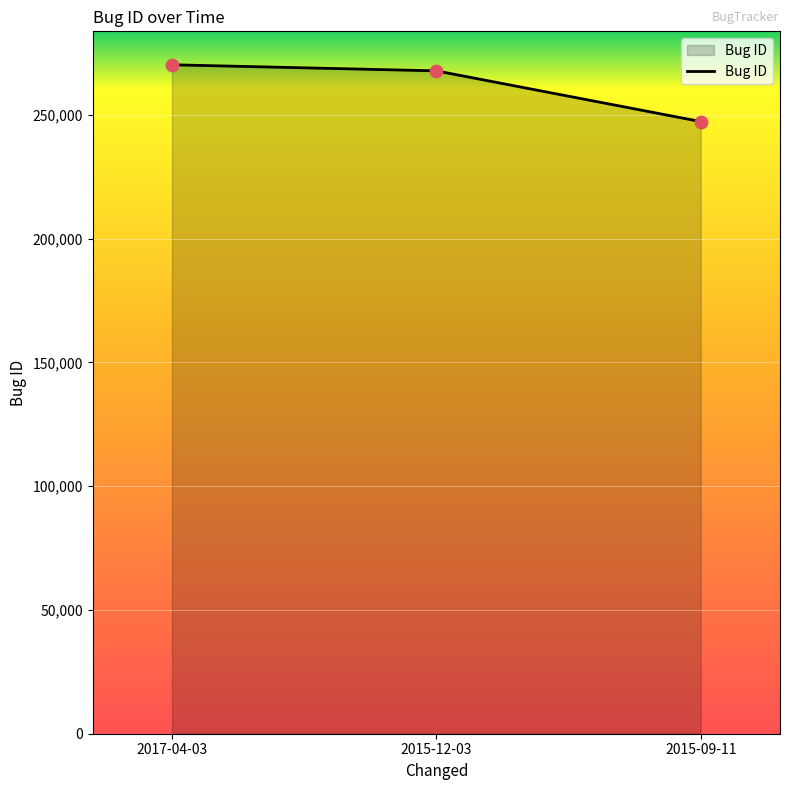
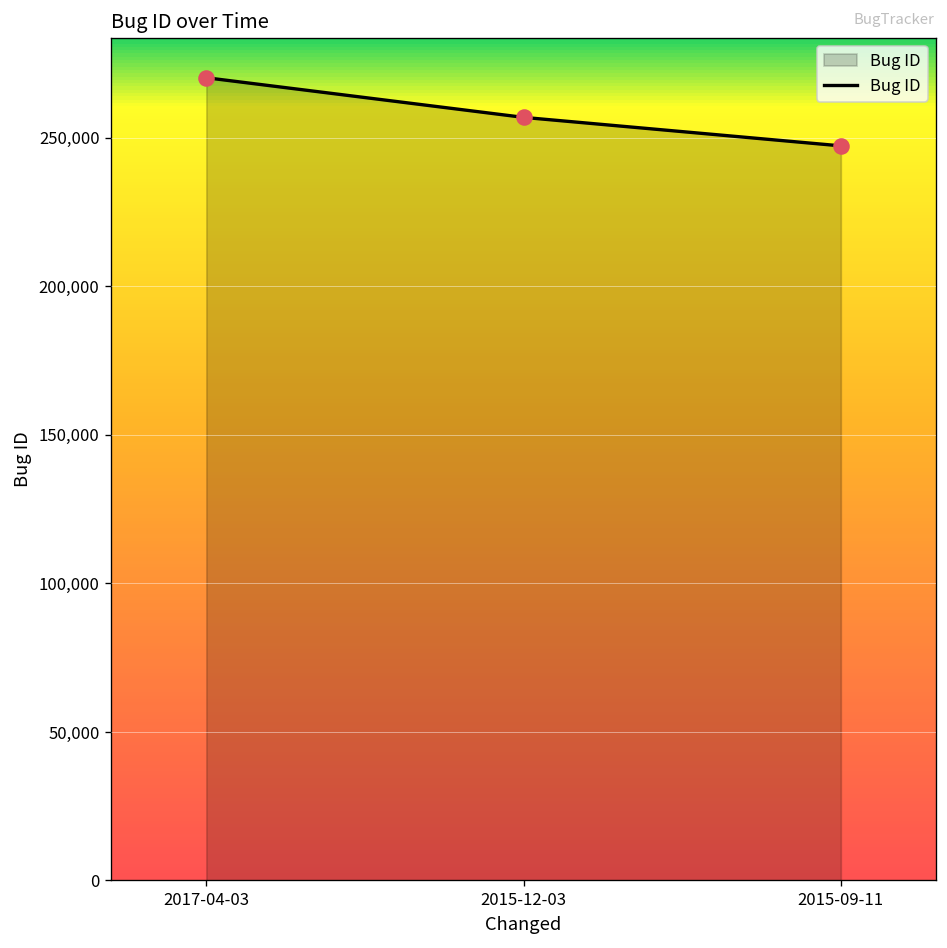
  {
    "2017-04-03": "270,000",
-   "2015-12-03": "268,000",
+   "2015-12-03": "257,000",
    "2015-09-11": "247,000"
  }
